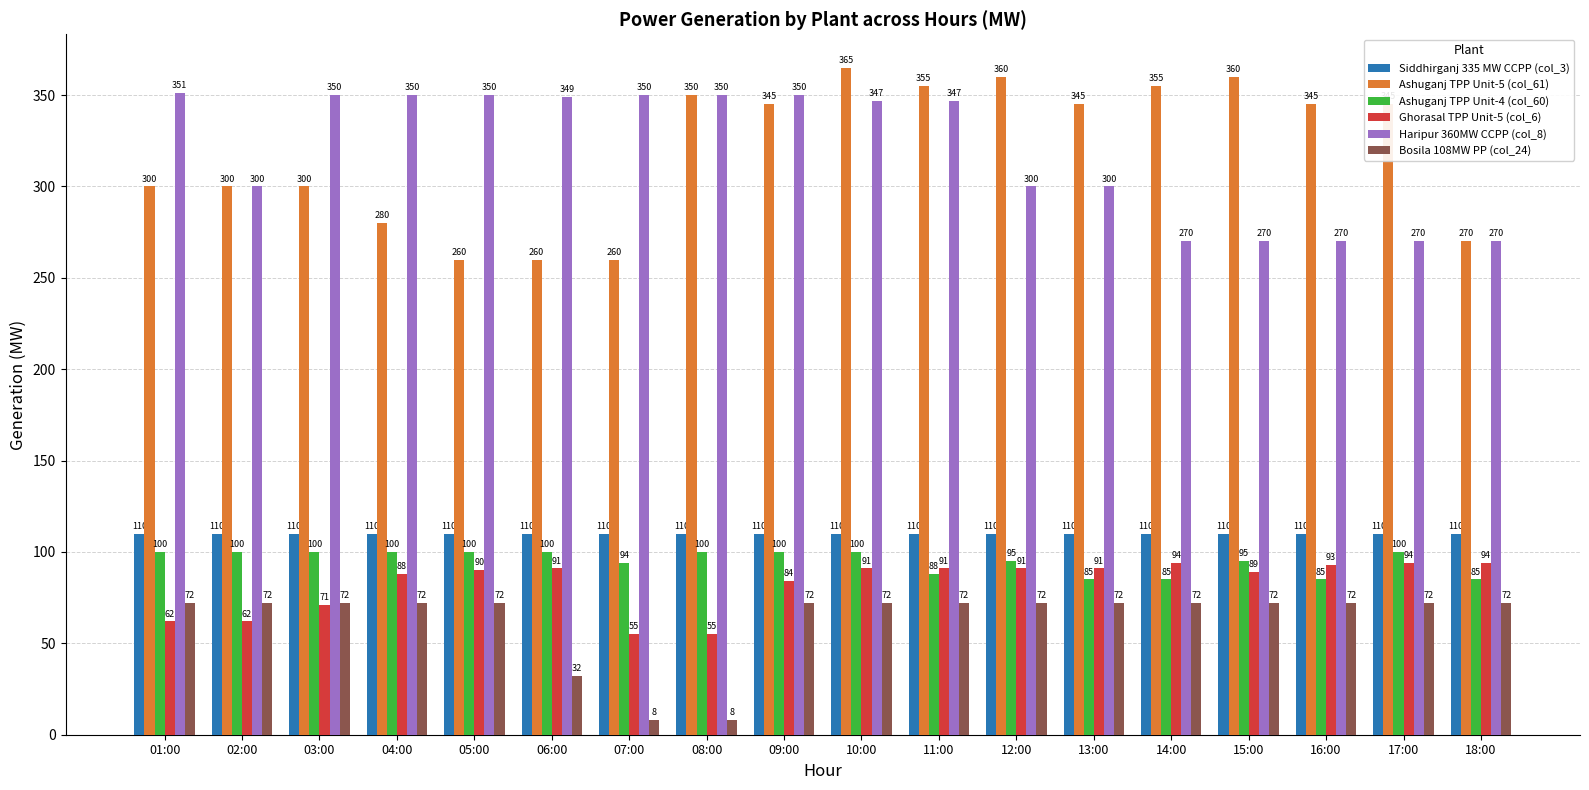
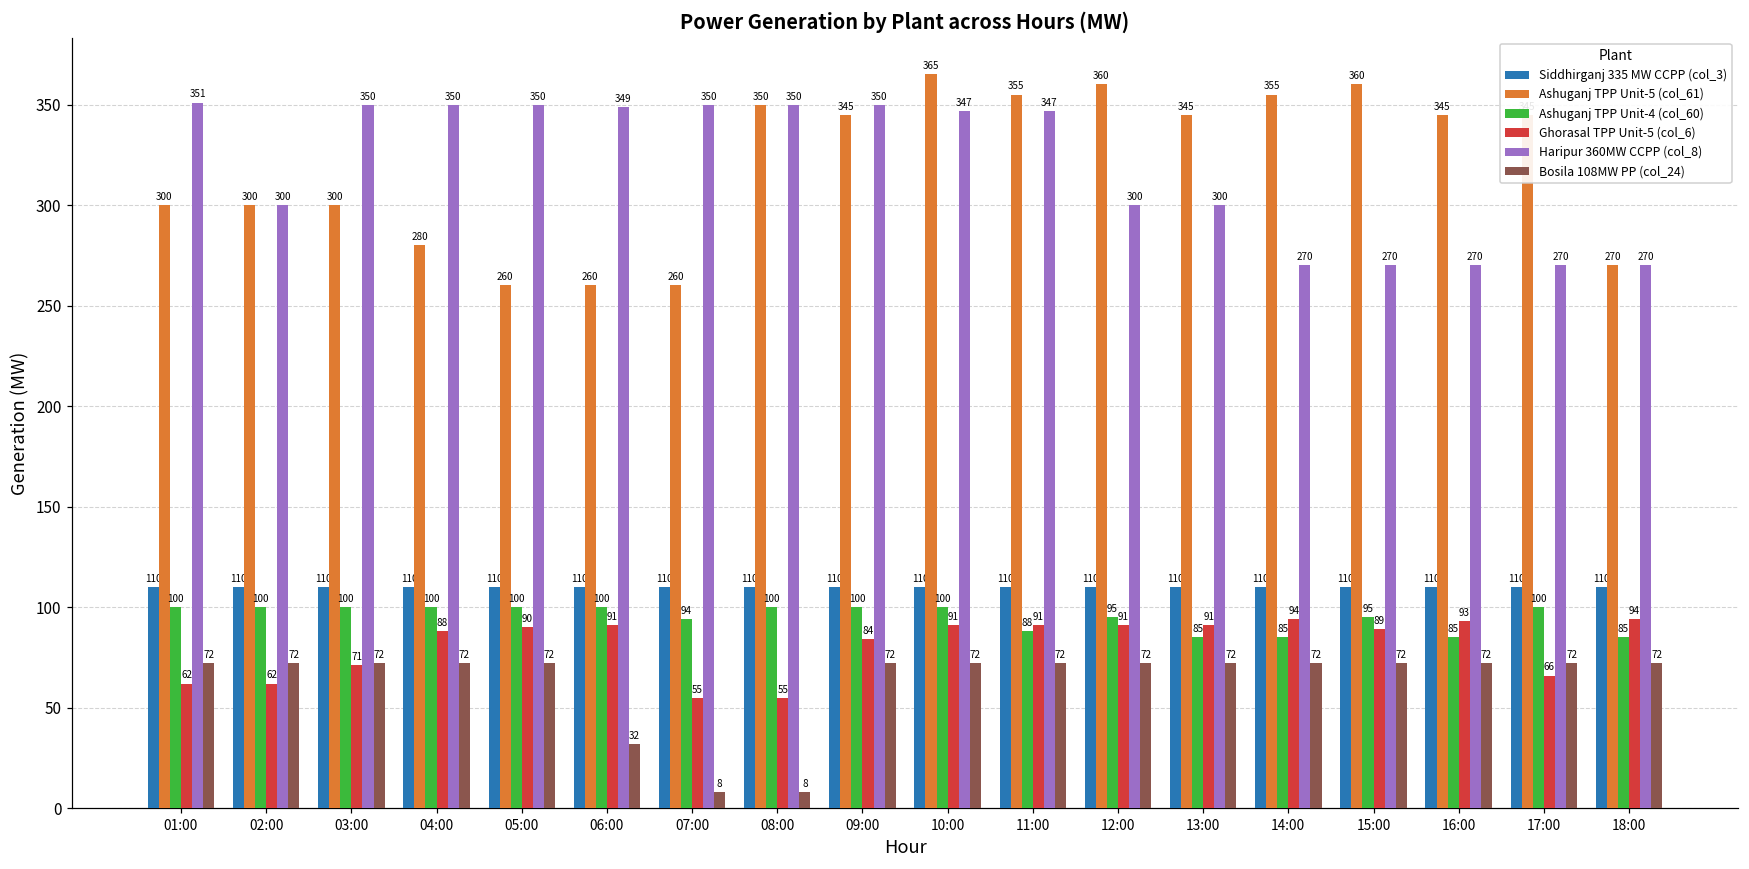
  {
    "Siddhirganj 335 MW CCPP (col_3)": {
      "01:00": 110,
      "02:00": 110,
      "03:00": 110,
      "04:00": 110,
      "05:00": 110,
      "06:00": 110,
      "07:00": 110,
      "08:00": 110,
      "09:00": 110,
      "10:00": 110,
      "11:00": 110,
      "12:00": 110,
      "13:00": 110,
      "14:00": 110,
      "15:00": 110,
      "16:00": 110,
      "17:00": 110,
      "18:00": 110
    },
    "Ashuganj TPP Unit-5 (col_61)": {
      "01:00": 300,
      "02:00": 300,
      "03:00": 300,
      "04:00": 280,
      "05:00": 260,
      "06:00": 260,
      "07:00": 260,
      "08:00": 350,
      "09:00": 345,
      "10:00": 365,
      "11:00": 355,
      "12:00": 360,
      "13:00": 345,
      "14:00": 355,
      "15:00": 360,
      "16:00": 345,
      "18:00": 270
    },
    "Ashuganj TPP Unit-4 (col_60)": {
      "01:00": 100,
      "02:00": 100,
      "03:00": 100,
      "04:00": 100,
      "05:00": 100,
      "06:00": 100,
      "07:00": 94,
      "08:00": 100,
      "09:00": 100,
      "10:00": 100,
      "11:00": 88,
      "12:00": 95,
      "13:00": 85,
      "14:00": 85,
      "15:00": 95,
      "16:00": 85,
      "17:00": 100,
      "18:00": 85
    },
    "Ghorasal TPP Unit-5 (col_6)": {
      "01:00": 62,
      "02:00": 62,
      "03:00": 71,
      "04:00": 88,
      "05:00": 90,
      "06:00": 91,
      "07:00": 55,
      "08:00": 55,
      "09:00": 84,
      "10:00": 91,
      "11:00": 91,
      "12:00": 91,
      "13:00": 91,
      "14:00": 94,
      "15:00": 89,
      "16:00": 93,
-     "17:00": 94,
+     "17:00": 66,
      "18:00": 94
    },
    "Haripur 360MW CCPP (col_8)": {
      "01:00": 351,
      "02:00": 300,
      "03:00": 350,
      "04:00": 350,
      "05:00": 350,
      "06:00": 349,
      "07:00": 350,
      "08:00": 350,
      "09:00": 350,
      "10:00": 347,
      "11:00": 347,
      "12:00": 300,
      "13:00": 300,
      "14:00": 270,
      "15:00": 270,
      "16:00": 270,
      "17:00": 270,
      "18:00": 270
    },
    "Bosila 108MW PP (col_24)": {
      "01:00": 72,
      "02:00": 72,
      "03:00": 72,
      "04:00": 72,
      "05:00": 72,
      "06:00": 32,
      "07:00": 8,
      "08:00": 8,
      "09:00": 72,
      "10:00": 72,
      "11:00": 72,
      "12:00": 72,
      "13:00": 72,
      "14:00": 72,
      "15:00": 72,
      "16:00": 72,
      "17:00": 72,
      "18:00": 72
    }
  }
